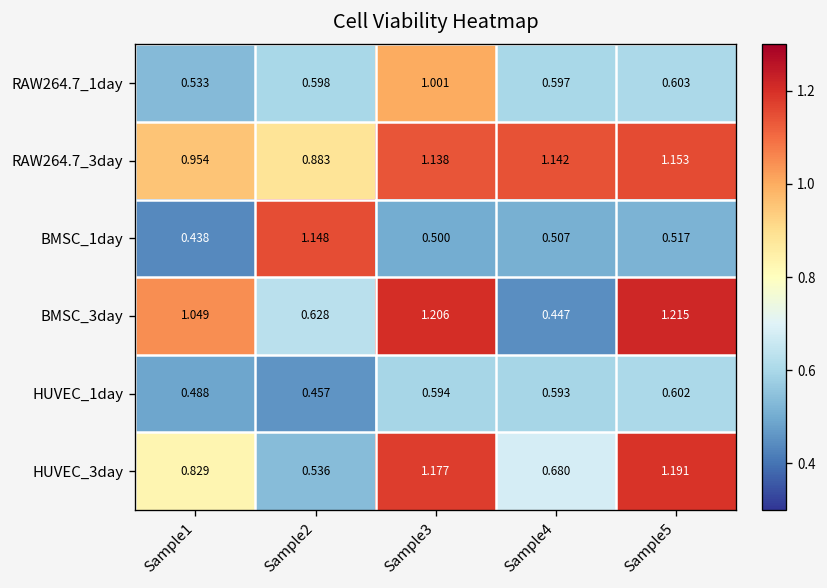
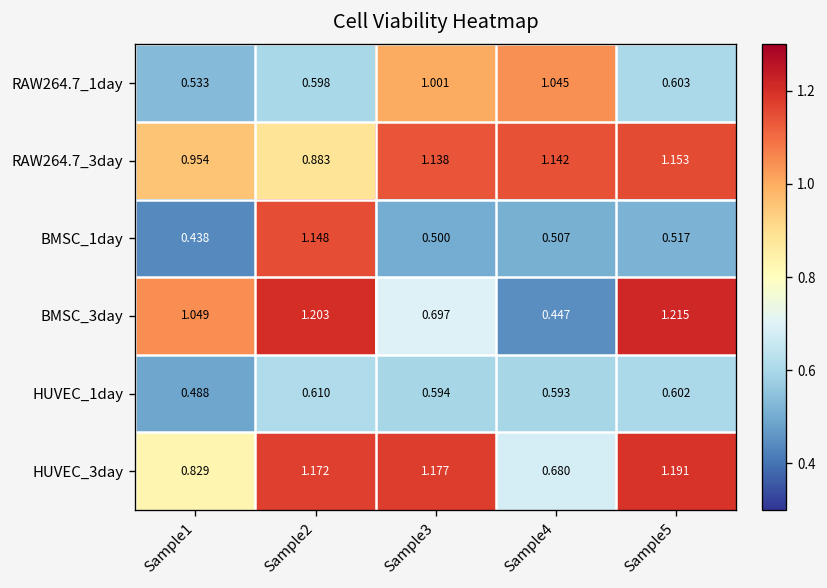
  {
    "RAW264.7_1day": {
      "Sample1": 0.533,
      "Sample2": 0.598,
      "Sample3": 1.001,
-     "Sample4": 0.597,
+     "Sample4": 1.045,
      "Sample5": 0.603
    },
    "RAW264.7_3day": {
      "Sample1": 0.954,
      "Sample2": 0.883,
      "Sample3": 1.138,
      "Sample4": 1.142,
      "Sample5": 1.153
    },
    "BMSC_1day": {
      "Sample1": 0.438,
      "Sample2": 1.148,
      "Sample3": 0.500,
      "Sample4": 0.507,
      "Sample5": 0.517
    },
    "BMSC_3day": {
      "Sample1": 1.049,
-     "Sample2": 0.628,
-     "Sample3": 1.206,
+     "Sample2": 1.203,
+     "Sample3": 0.697,
      "Sample4": 0.447,
      "Sample5": 1.215
    },
    "HUVEC_1day": {
      "Sample1": 0.488,
-     "Sample2": 0.457,
+     "Sample2": 0.610,
      "Sample3": 0.594,
      "Sample4": 0.593,
      "Sample5": 0.602
    },
    "HUVEC_3day": {
      "Sample1": 0.829,
-     "Sample2": 0.536,
+     "Sample2": 1.172,
      "Sample3": 1.177,
      "Sample4": 0.680,
      "Sample5": 1.191
    }
  }
